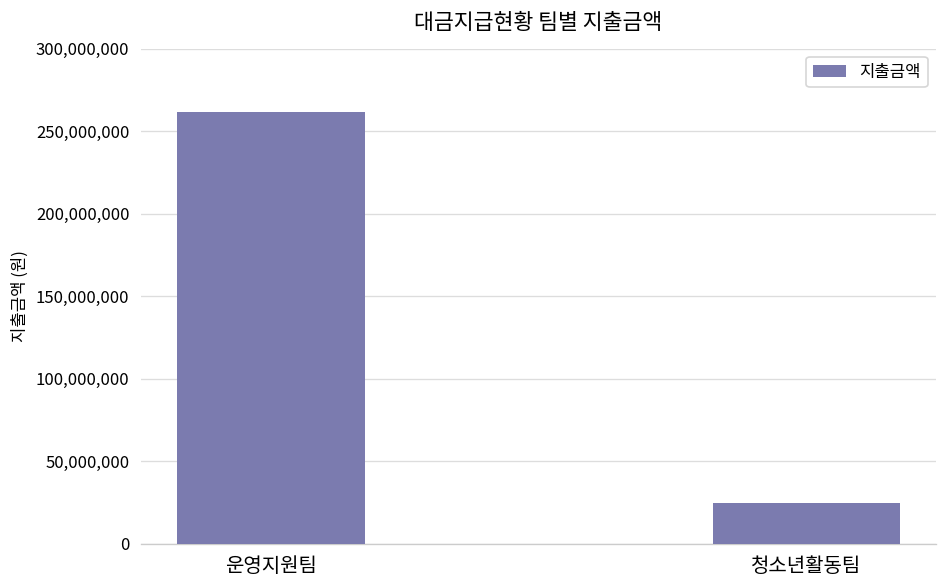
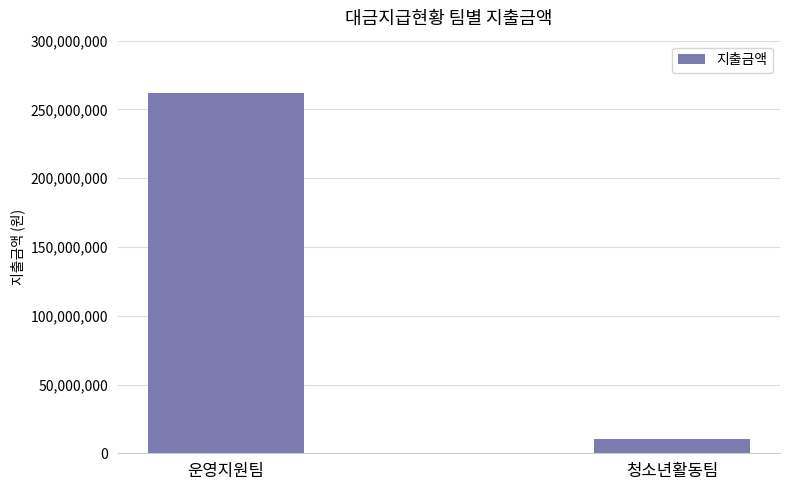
  {
    "운영지원팀": "262,000,000",
-   "청소년활동팀": "25,000,000"
+   "청소년활동팀": "10,000,000"
  }
